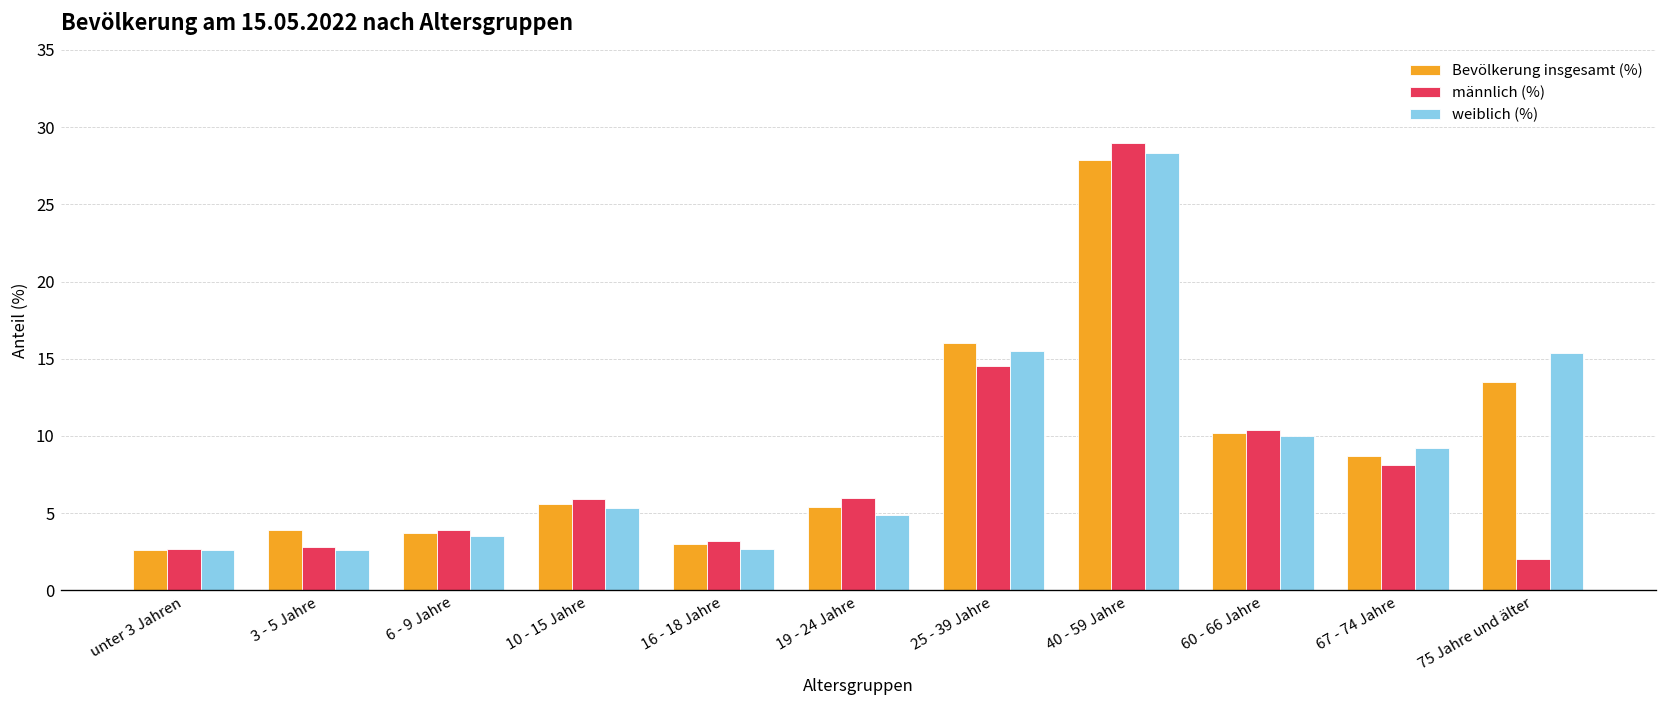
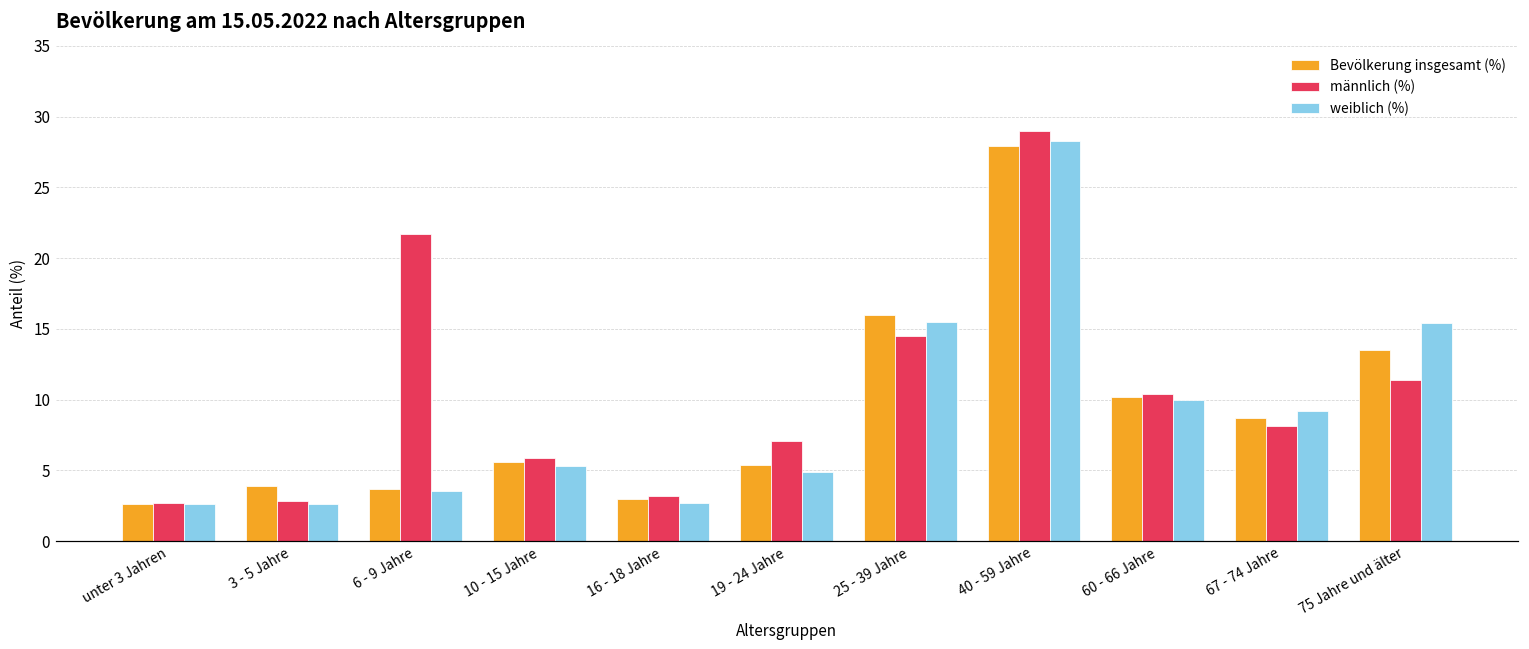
  {
    "Bevölkerung insgesamt (%)": {
      "unter 3 Jahren": 2.6,
      "3 - 5 Jahre": 3.9,
      "6 - 9 Jahre": 3.7,
      "10 - 15 Jahre": 5.6,
      "16 - 18 Jahre": 3.0,
      "19 - 24 Jahre": 5.4,
      "25 - 39 Jahre": 16.0,
      "40 - 59 Jahre": 27.9,
      "60 - 66 Jahre": 10.2,
      "67 - 74 Jahre": 8.7,
      "75 Jahre und älter": 13.5
    },
    "männlich (%)": {
      "unter 3 Jahren": 2.7,
      "3 - 5 Jahre": 2.8,
-     "6 - 9 Jahre": 3.9,
+     "6 - 9 Jahre": 21.7,
      "10 - 15 Jahre": 5.9,
      "16 - 18 Jahre": 3.2,
-     "19 - 24 Jahre": 6.0,
+     "19 - 24 Jahre": 7.1,
      "25 - 39 Jahre": 14.5,
      "40 - 59 Jahre": 29.0,
      "60 - 66 Jahre": 10.4,
      "67 - 74 Jahre": 8.1,
-     "75 Jahre und älter": 2.0
+     "75 Jahre und älter": 11.4
    },
    "weiblich (%)": {
      "unter 3 Jahren": 2.6,
      "3 - 5 Jahre": 2.6,
      "6 - 9 Jahre": 3.5,
      "10 - 15 Jahre": 5.3,
      "16 - 18 Jahre": 2.7,
      "19 - 24 Jahre": 4.9,
      "25 - 39 Jahre": 15.5,
      "40 - 59 Jahre": 28.3,
      "60 - 66 Jahre": 10.0,
      "67 - 74 Jahre": 9.2,
      "75 Jahre und älter": 15.4
    }
  }
